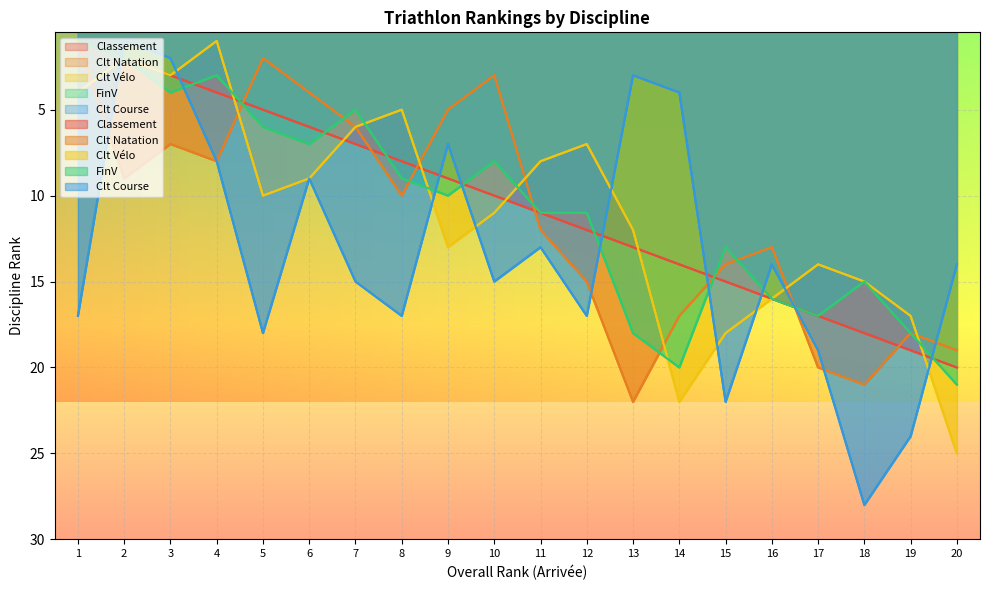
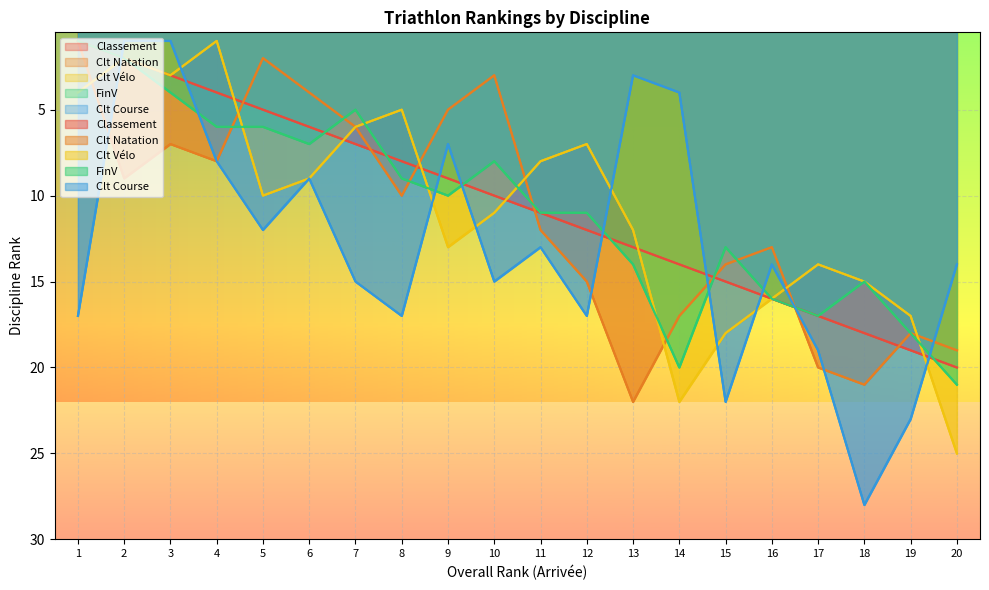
  {
    "FinV": {
      "3": 4,
-     "4": 3,
+     "4": 6,
      "5": 6,
      "6": 7,
      "7": 5,
      "8": 9,
      "9": 10,
      "10": 8,
      "12": 11,
-     "13": 18,
+     "13": 14,
      "14": 20,
      "15": 13,
      "20": 21
    },
    "Clt Course": {
      "1": 17,
-     "3": 2,
-     "5": 18,
+     "3": 1,
+     "5": 12,
      "7": 15,
      "8": 17,
      "9": 7,
      "10": 15,
      "11": 13,
      "12": 17,
      "13": 3,
      "14": 4,
      "15": 22,
      "16": 14,
      "17": 19,
      "18": 28,
-     "19": 24,
+     "19": 23,
      "20": 14
    }
  }
